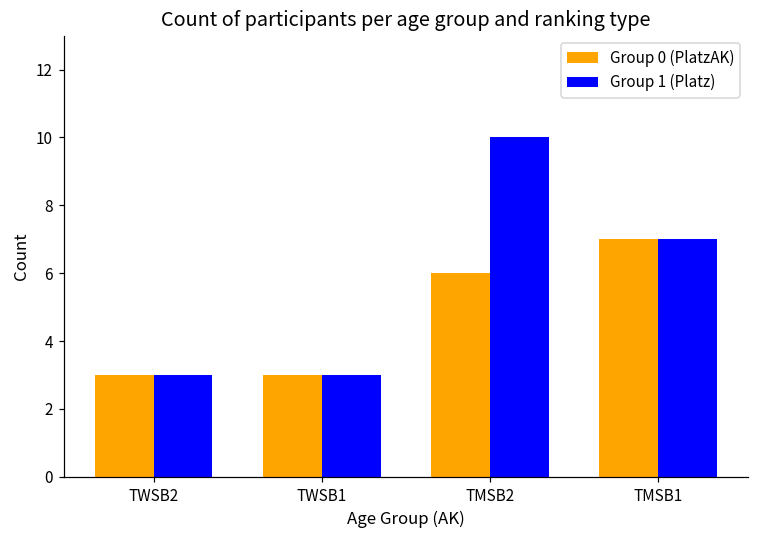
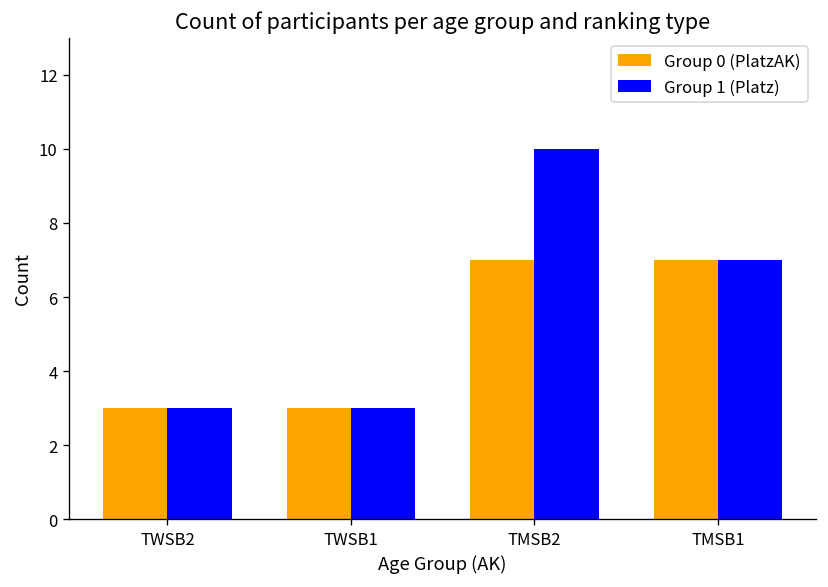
  {
    "Group 0 (PlatzAK)": {
      "TWSB2": 3,
      "TWSB1": 3,
-     "TMSB2": 6,
+     "TMSB2": 7,
      "TMSB1": 7
    },
    "Group 1 (Platz)": {
      "TWSB2": 3,
      "TWSB1": 3,
      "TMSB2": 10,
      "TMSB1": 7
    }
  }
